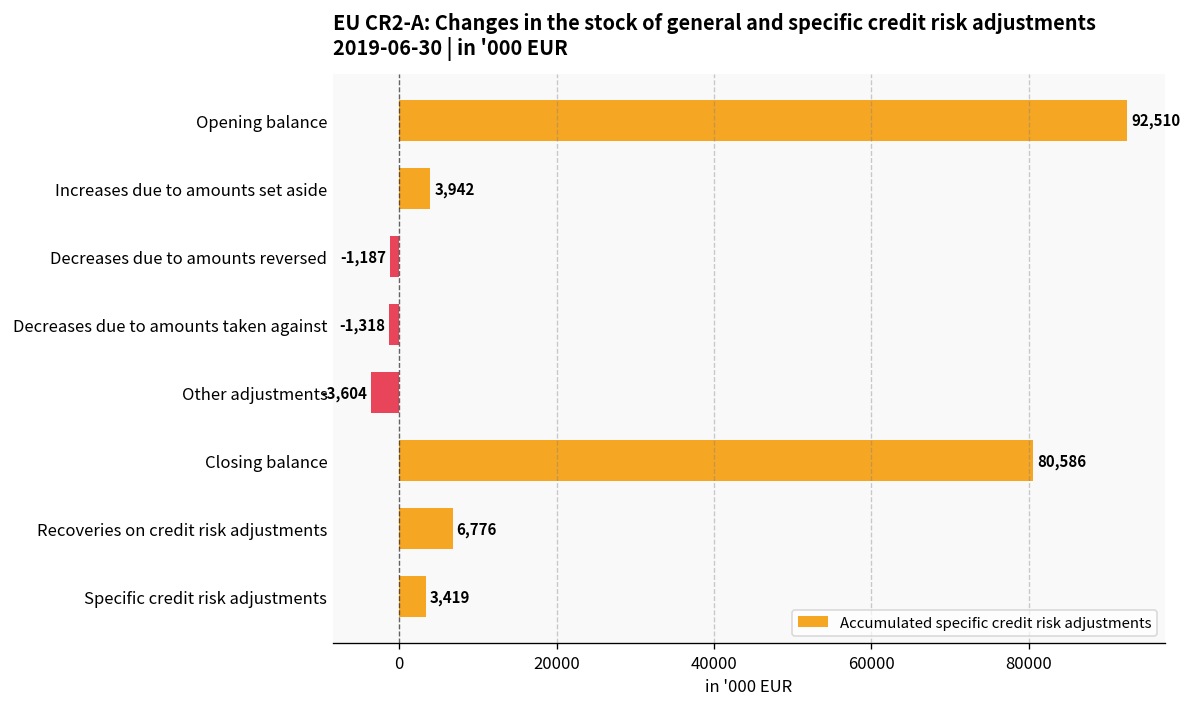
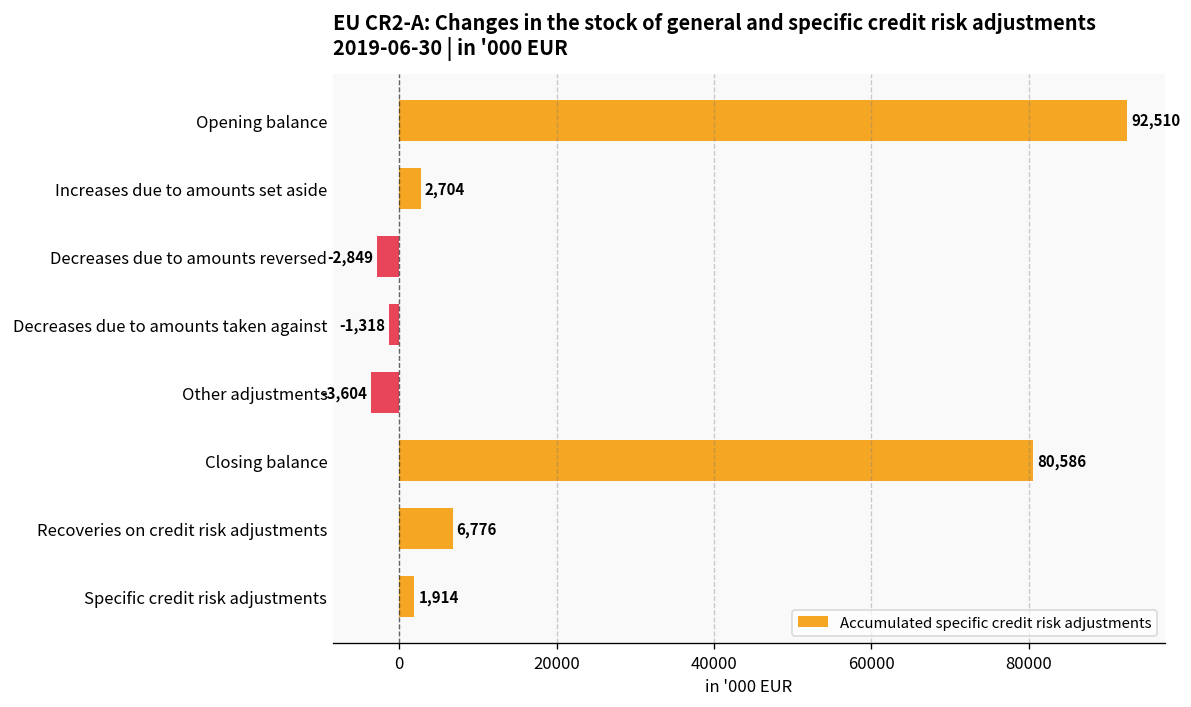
  {
    "Opening balance": "92,510",
-   "Increases due to amounts set aside": "3,942",
-   "Decreases due to amounts reversed": "-1,187",
+   "Increases due to amounts set aside": "2,704",
+   "Decreases due to amounts reversed": "-2,849",
    "Decreases due to amounts taken against": "-1,318",
    "Other adjustments": "-3,604",
    "Closing balance": "80,586",
    "Recoveries on credit risk adjustments": "6,776",
-   "Specific credit risk adjustments": "3,419"
+   "Specific credit risk adjustments": "1,914"
  }
